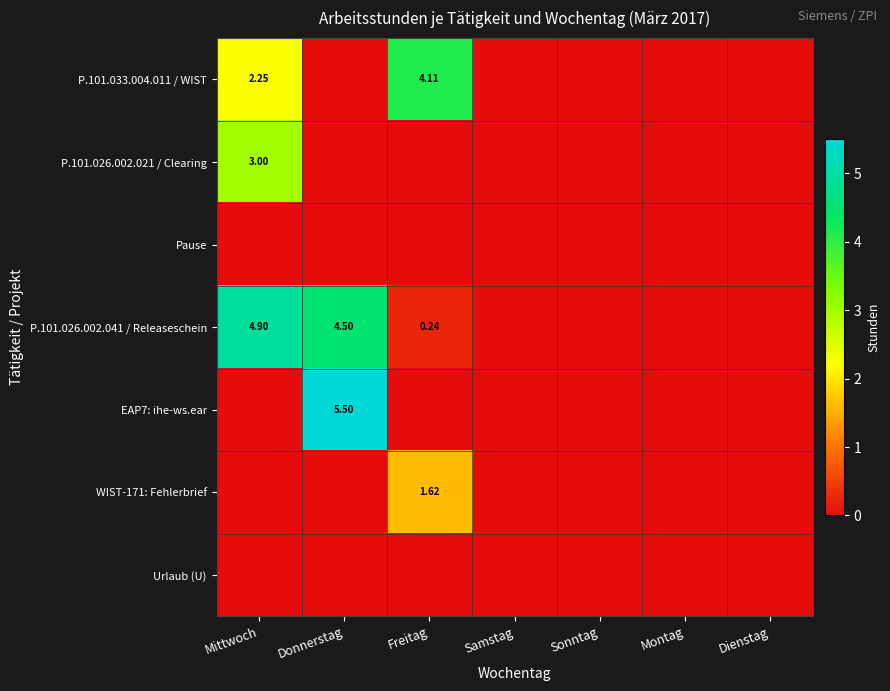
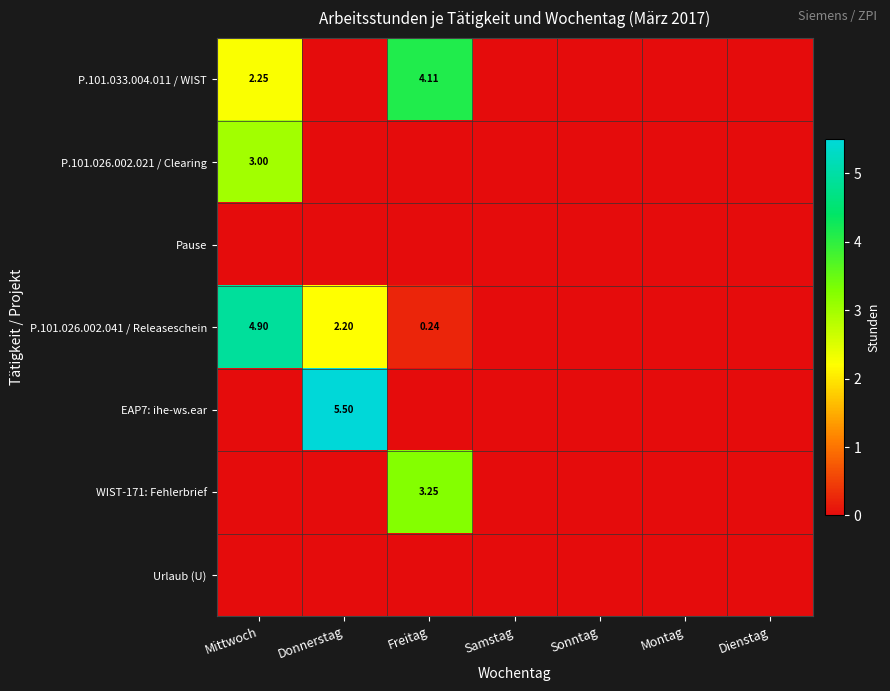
  {
    "P.101.033.004.011 / WIST": {
      "Mittwoch": 2.25,
      "Freitag": 4.11
    },
    "P.101.026.002.021 / Clearing": {
      "Mittwoch": 3.00
    },
    "P.101.026.002.041 / Releaseschein": {
      "Mittwoch": 4.90,
-     "Donnerstag": 4.50,
+     "Donnerstag": 2.20,
      "Freitag": 0.24
    },
    "EAP7: ihe-ws.ear": {
      "Donnerstag": 5.50
    },
    "WIST-171: Fehlerbrief": {
-     "Freitag": 1.62
+     "Freitag": 3.25
    }
  }
